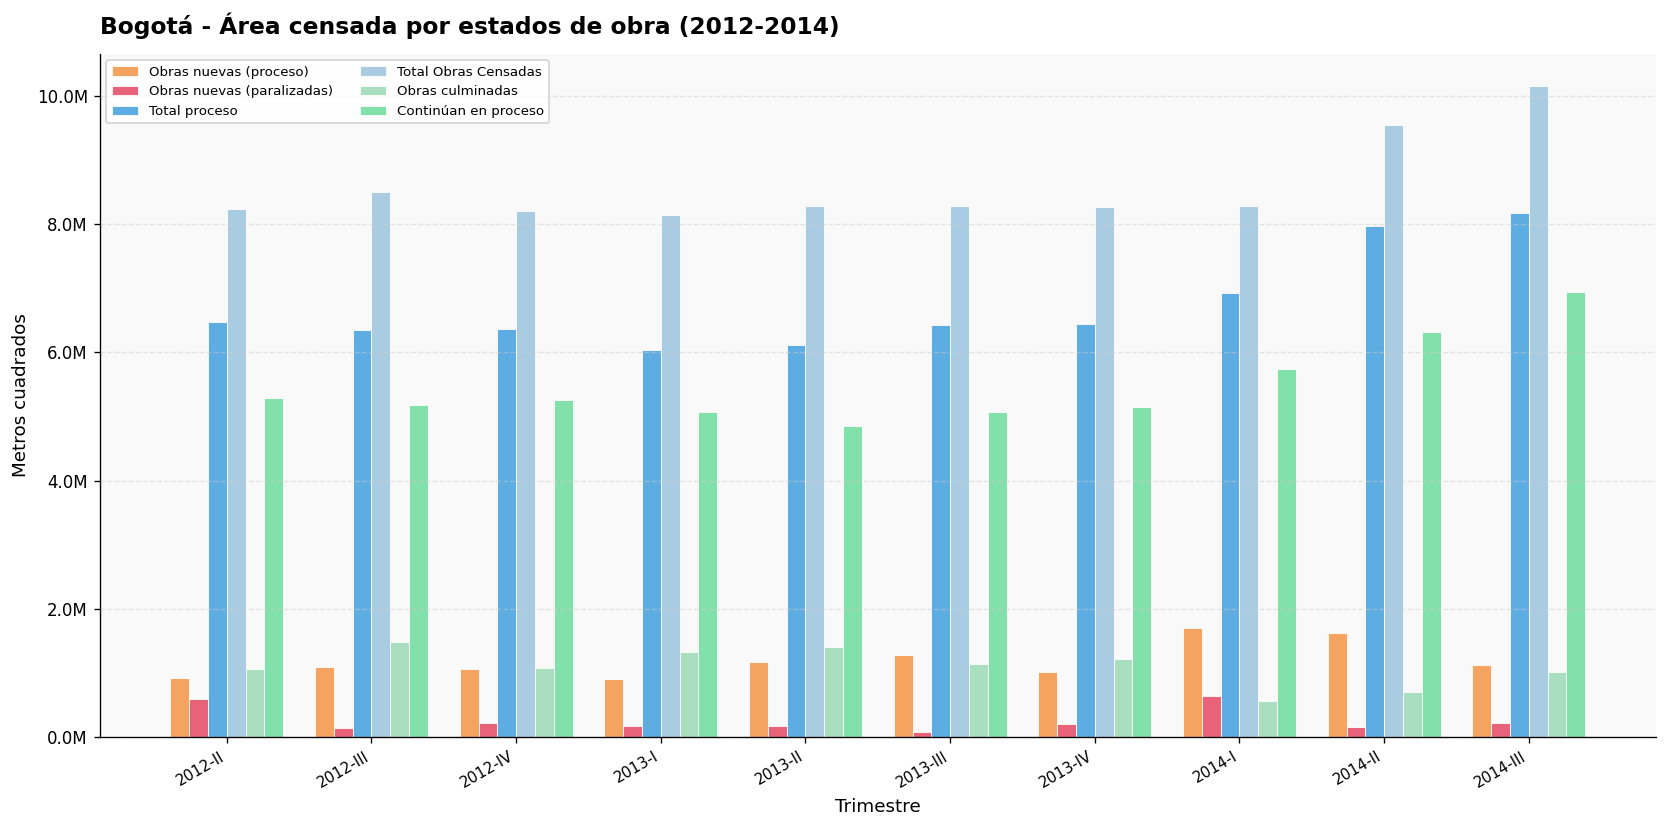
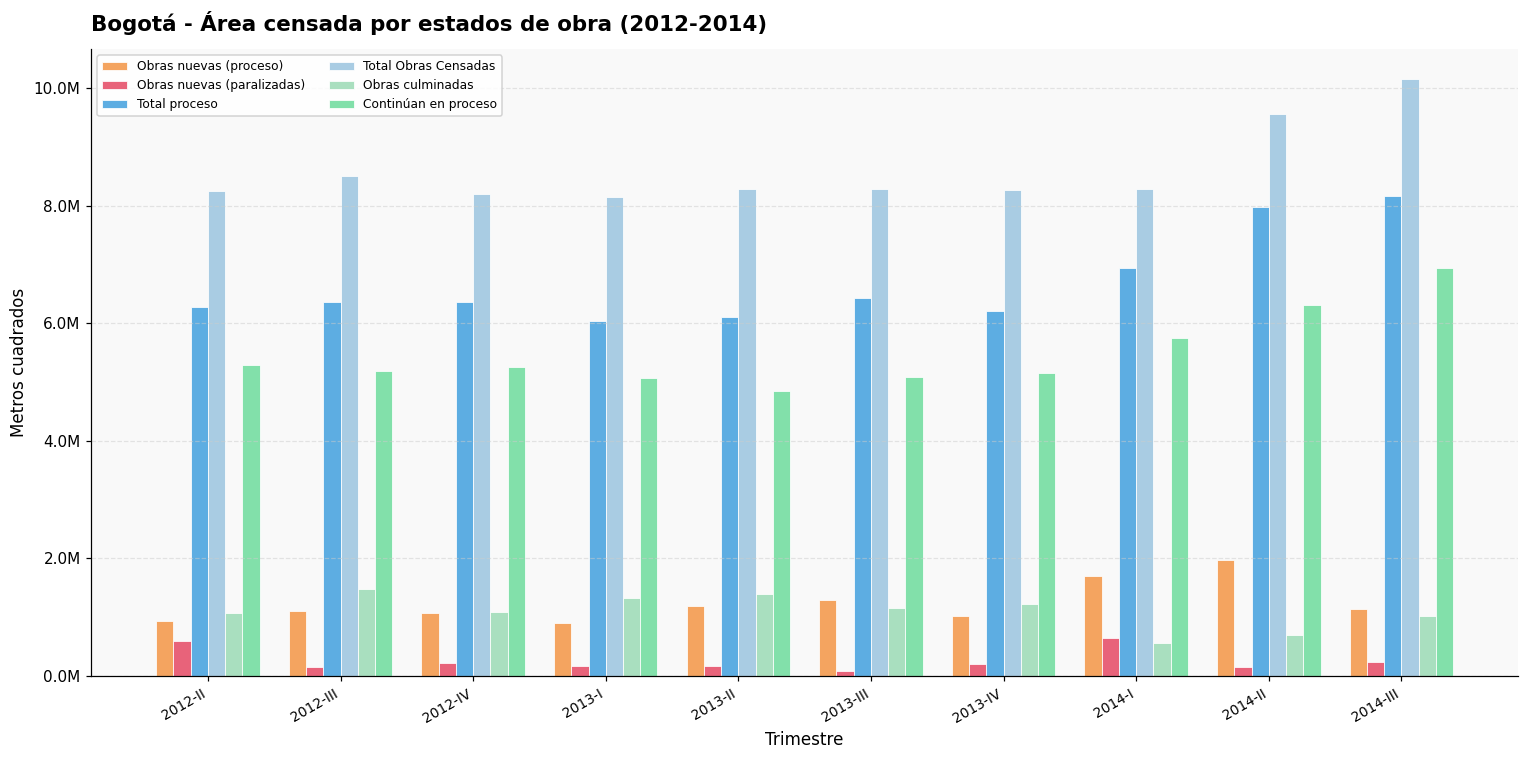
  {
    "Obras nuevas (proceso)": {
      "2012-II": 900000,
      "2012-III": 1100000,
      "2012-IV": 1100000,
      "2013-I": 900000,
      "2013-II": 1200000,
      "2013-III": 1300000,
      "2013-IV": 1000000,
      "2014-I": 1700000,
-     "2014-II": 1600000,
+     "2014-II": 2000000,
      "2014-III": 1100000
    },
    "Obras nuevas (paralizadas)": {
      "2012-II": 600000,
      "2012-III": 100000,
      "2012-IV": 200000,
      "2013-I": 200000,
      "2013-II": 200000,
      "2013-III": 100000,
      "2013-IV": 200000,
      "2014-I": 600000,
      "2014-II": 200000,
      "2014-III": 200000
    },
    "Total proceso": {
-     "2012-II": 6500000,
+     "2012-II": 6300000,
      "2012-III": 6400000,
      "2012-IV": 6400000,
      "2013-I": 6000000,
      "2013-II": 6100000,
      "2013-III": 6400000,
-     "2013-IV": 6400000,
+     "2013-IV": 6200000,
      "2014-I": 6900000,
      "2014-II": 8000000,
      "2014-III": 8200000
    }
  }
